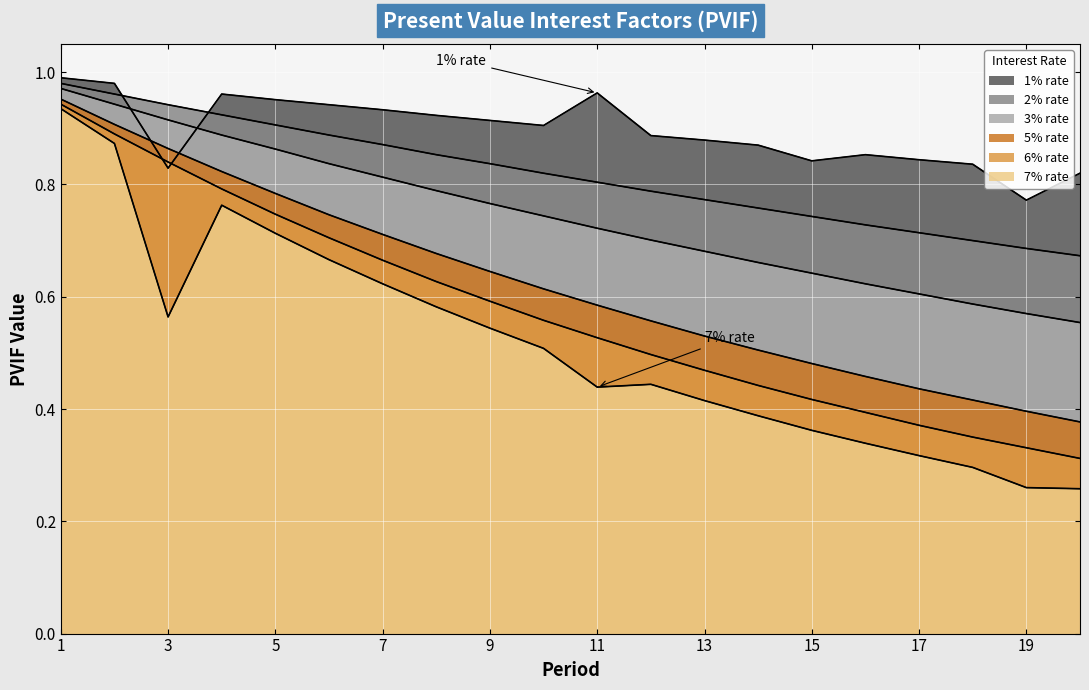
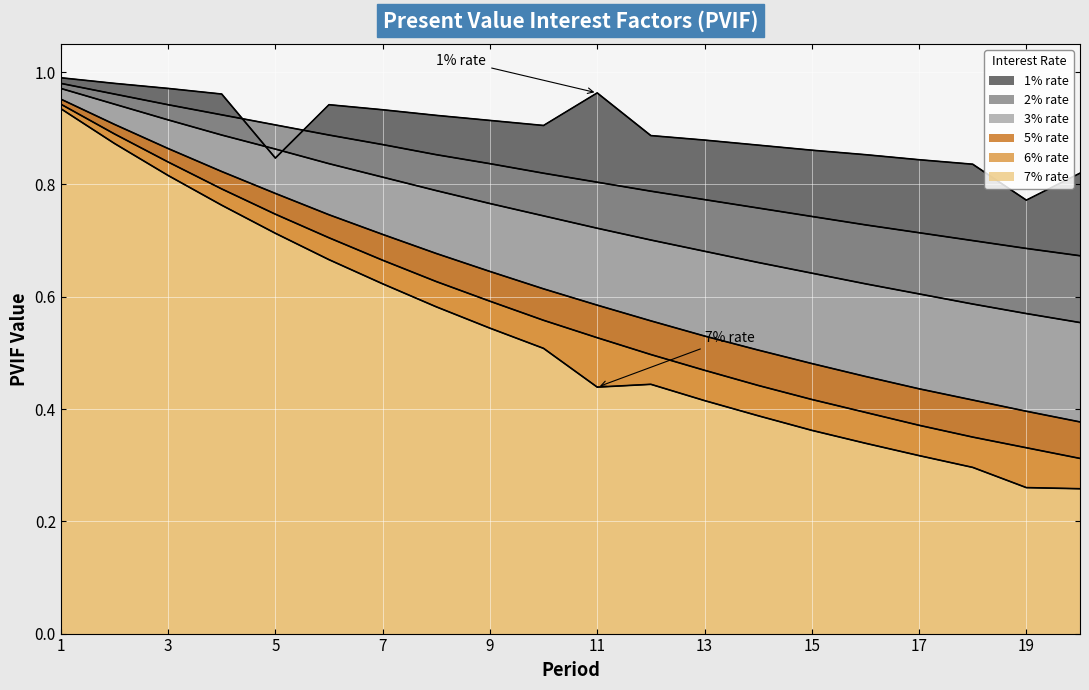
  {
    "1% rate": {
      "1": 0.99,
-     "3": 0.83,
-     "5": 0.95,
+     "3": 0.97,
+     "5": 0.85,
      "7": 0.93,
      "9": 0.91,
      "13": 0.88,
-     "15": 0.84,
+     "15": 0.86,
      "17": 0.84,
      "19": 0.77
    },
    "7% rate": {
      "1": 0.94,
-     "3": 0.56,
+     "3": 0.82,
      "5": 0.71,
      "7": 0.62,
      "9": 0.54,
      "11": 0.44,
      "13": 0.42,
      "15": 0.36,
      "17": 0.32,
      "19": 0.26
    }
  }
